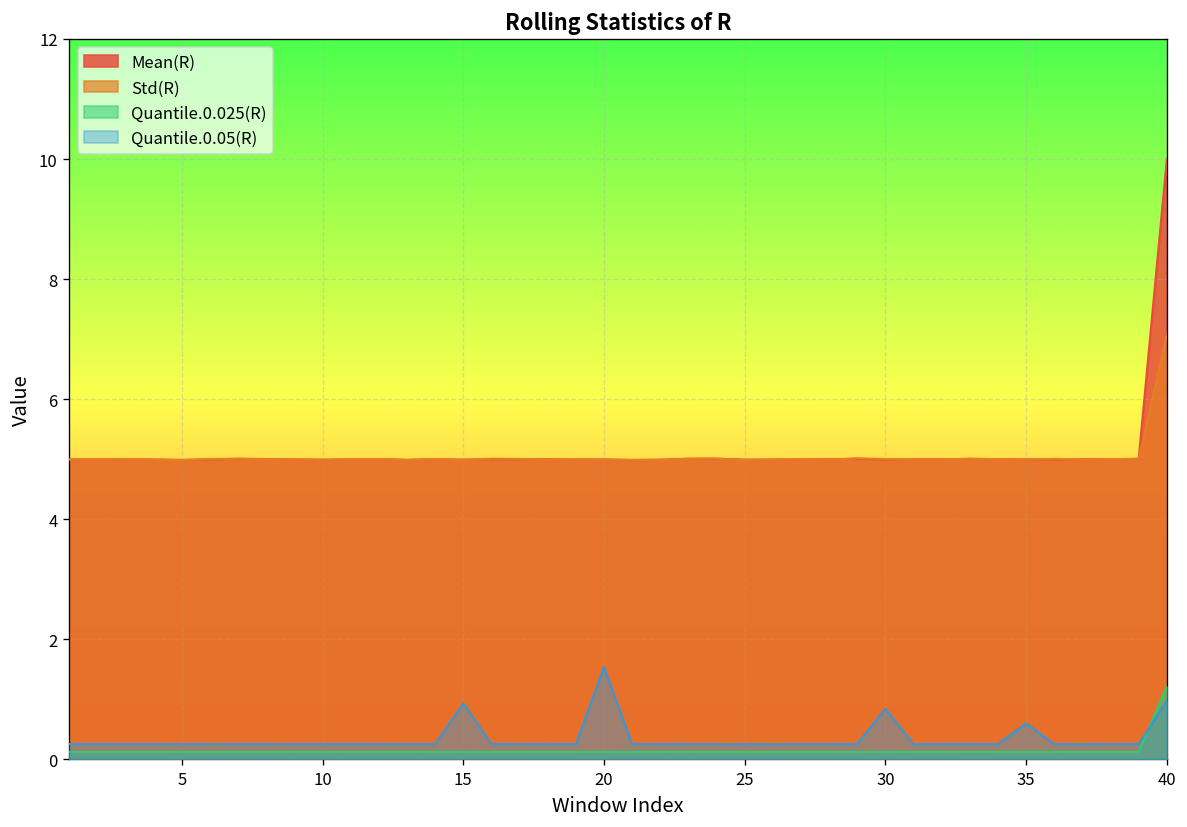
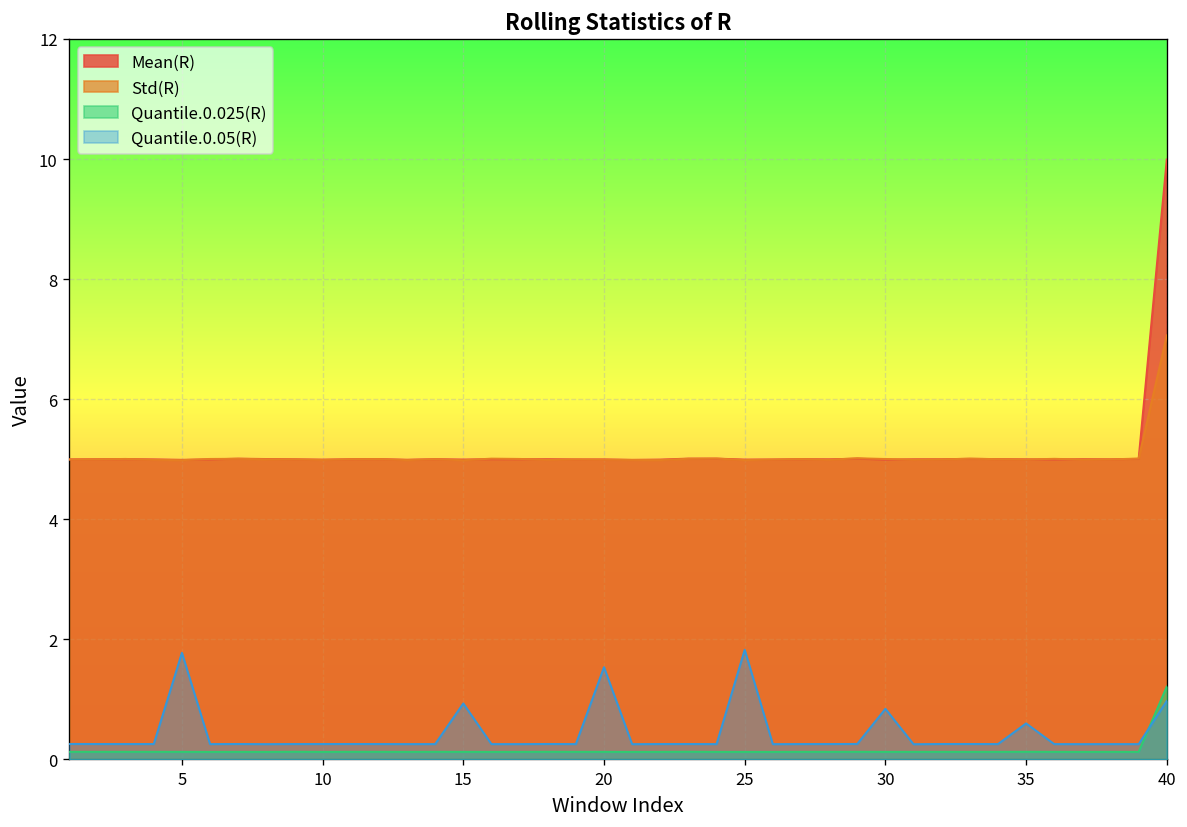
  {
    "Quantile.0.025(R)": {
      "5": 0.1,
      "10": 0.1,
      "15": 0.1,
      "20": 0.1,
      "25": 0.1,
      "30": 0.1,
      "35": 0.1,
      "40": 1.2
    },
    "Quantile.0.05(R)": {
-     "5": 0.3,
+     "5": 1.8,
      "10": 0.3,
      "15": 0.9,
      "20": 1.5,
-     "25": 0.3,
+     "25": 1.8,
      "30": 0.8,
      "35": 0.6,
      "40": 1.0
    }
  }
